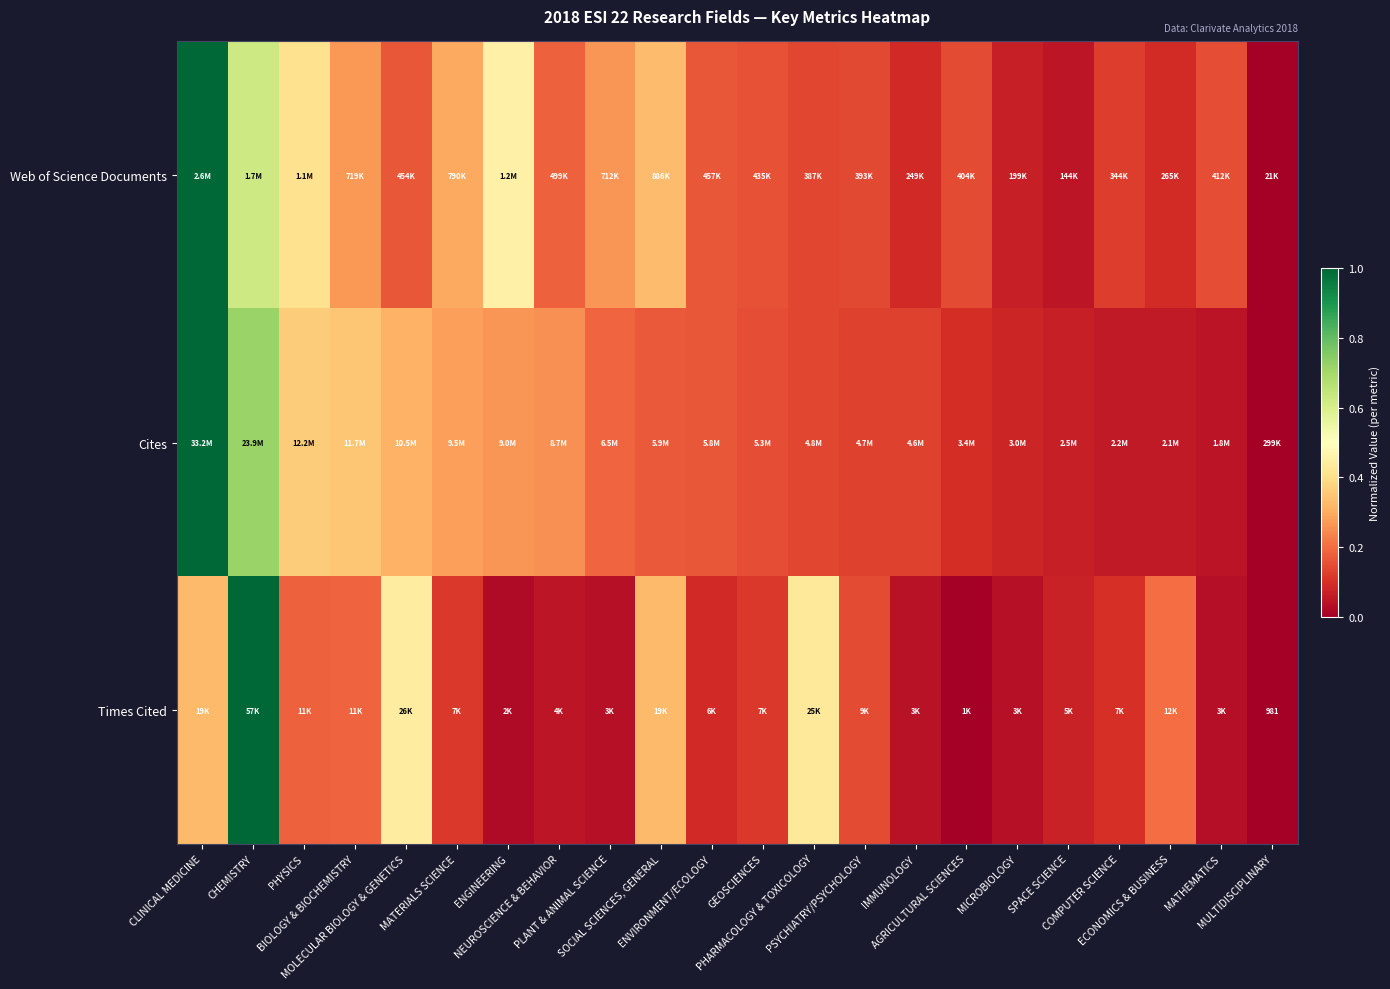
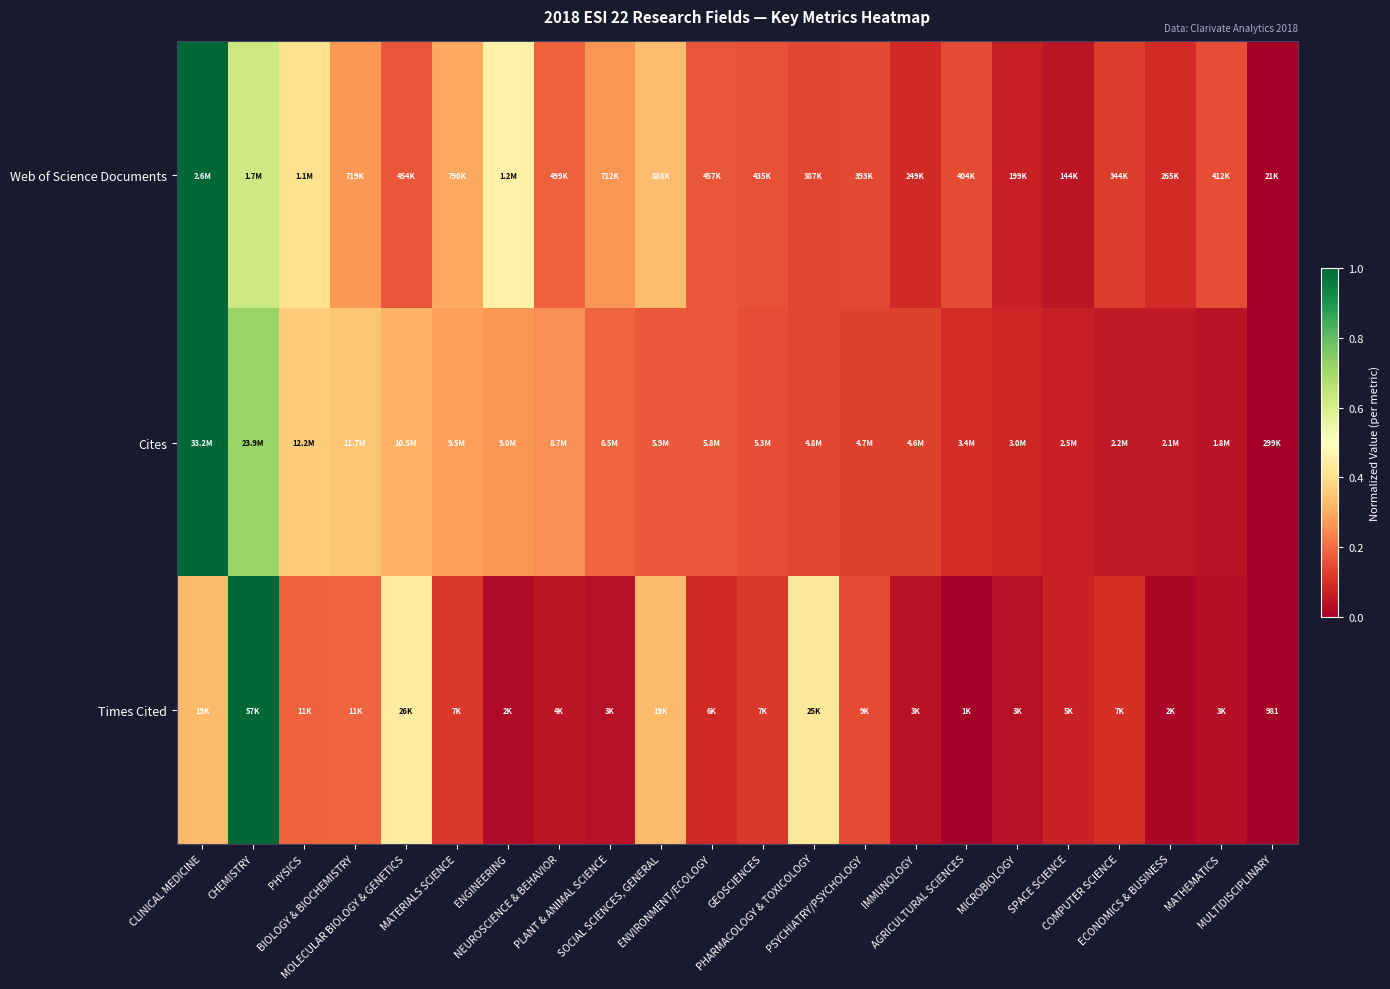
  {
    "Web of Science Documents": {
      "CLINICAL MEDICINE": "2.6M",
      "CHEMISTRY": "1.7M",
      "PHYSICS": "1.1M",
      "BIOLOGY & BIOCHEMISTRY": "719K",
      "MOLECULAR BIOLOGY & GENETICS": "454K",
      "MATERIALS SCIENCE": "790K",
      "ENGINEERING": "1.2M",
      "NEUROSCIENCE & BEHAVIOR": "499K",
      "PLANT & ANIMAL SCIENCE": "712K",
      "SOCIAL SCIENCES, GENERAL": "886K",
      "ENVIRONMENT/ECOLOGY": "457K",
      "GEOSCIENCES": "435K",
      "PHARMACOLOGY & TOXICOLOGY": "387K",
      "PSYCHIATRY/PSYCHOLOGY": "393K",
      "IMMUNOLOGY": "249K",
      "AGRICULTURAL SCIENCES": "404K",
      "MICROBIOLOGY": "199K",
      "SPACE SCIENCE": "144K",
      "COMPUTER SCIENCE": "344K",
      "ECONOMICS & BUSINESS": "265K",
      "MATHEMATICS": "412K",
      "MULTIDISCIPLINARY": "21K"
    },
    "Cites": {
      "CLINICAL MEDICINE": "33.2M",
      "CHEMISTRY": "23.9M",
      "PHYSICS": "12.2M",
      "BIOLOGY & BIOCHEMISTRY": "11.7M",
      "MOLECULAR BIOLOGY & GENETICS": "10.5M",
      "MATERIALS SCIENCE": "9.5M",
      "ENGINEERING": "9.0M",
      "NEUROSCIENCE & BEHAVIOR": "8.7M",
      "PLANT & ANIMAL SCIENCE": "6.5M",
      "SOCIAL SCIENCES, GENERAL": "5.9M",
      "ENVIRONMENT/ECOLOGY": "5.8M",
      "GEOSCIENCES": "5.3M",
      "PHARMACOLOGY & TOXICOLOGY": "4.8M",
      "PSYCHIATRY/PSYCHOLOGY": "4.7M",
      "IMMUNOLOGY": "4.6M",
      "AGRICULTURAL SCIENCES": "3.4M",
      "MICROBIOLOGY": "3.0M",
      "SPACE SCIENCE": "2.5M",
      "COMPUTER SCIENCE": "2.2M",
      "ECONOMICS & BUSINESS": "2.1M",
      "MATHEMATICS": "1.8M",
      "MULTIDISCIPLINARY": "299K"
    },
    "Times Cited": {
      "CLINICAL MEDICINE": "19K",
      "CHEMISTRY": "57K",
      "PHYSICS": "11K",
      "BIOLOGY & BIOCHEMISTRY": "11K",
      "MOLECULAR BIOLOGY & GENETICS": "26K",
      "MATERIALS SCIENCE": "7K",
      "ENGINEERING": "2K",
      "NEUROSCIENCE & BEHAVIOR": "4K",
      "PLANT & ANIMAL SCIENCE": "3K",
      "SOCIAL SCIENCES, GENERAL": "19K",
      "ENVIRONMENT/ECOLOGY": "6K",
      "GEOSCIENCES": "7K",
      "PHARMACOLOGY & TOXICOLOGY": "25K",
      "PSYCHIATRY/PSYCHOLOGY": "9K",
      "IMMUNOLOGY": "3K",
      "AGRICULTURAL SCIENCES": "1K",
      "MICROBIOLOGY": "3K",
      "SPACE SCIENCE": "5K",
      "COMPUTER SCIENCE": "7K",
-     "ECONOMICS & BUSINESS": "12K",
+     "ECONOMICS & BUSINESS": "2K",
      "MATHEMATICS": "3K",
      "MULTIDISCIPLINARY": "981"
    }
  }
